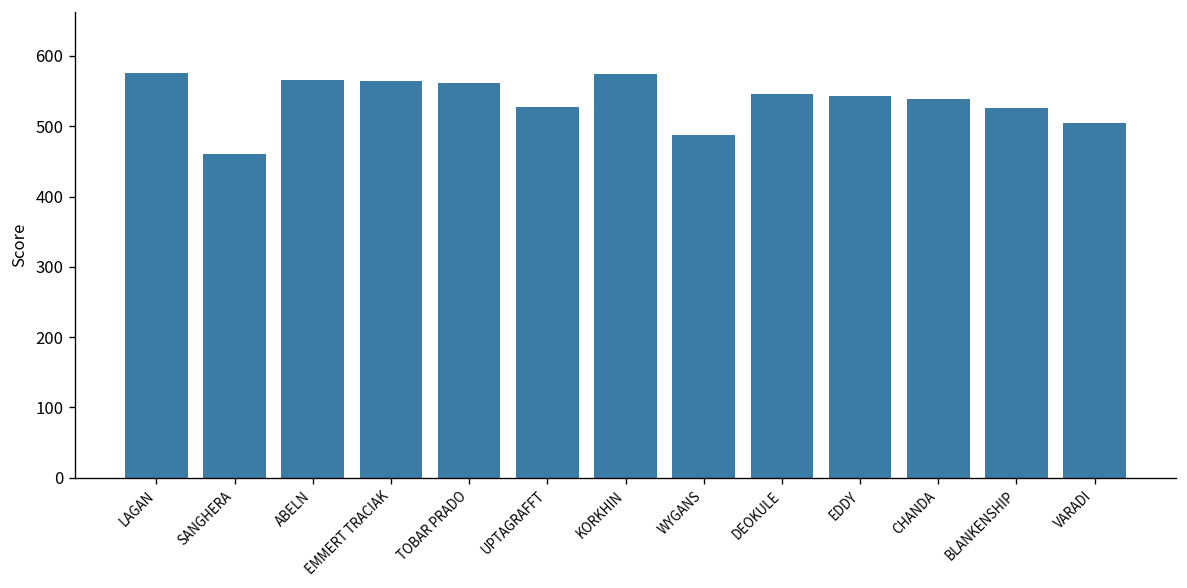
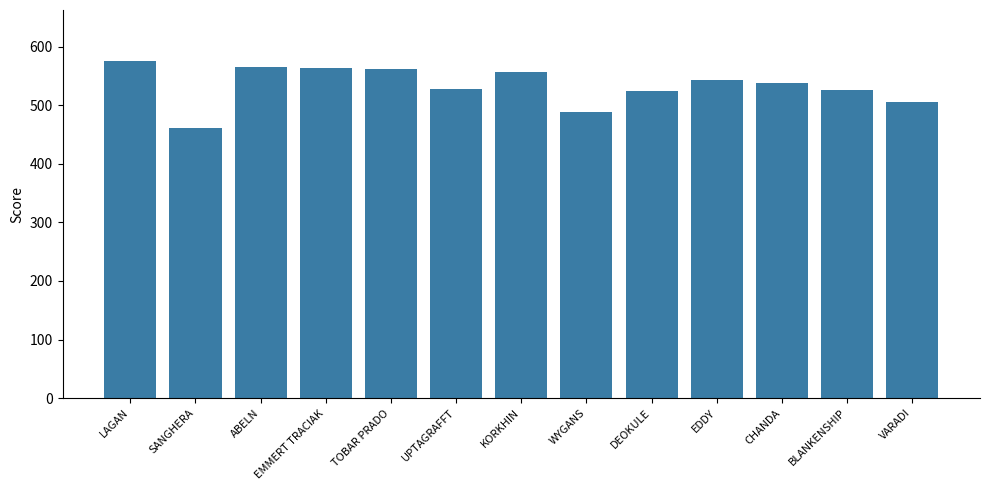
  {
    "LAGAN": 580,
    "SANGHERA": 460,
    "ABELN": 570,
    "EMMERT TRACIAK": 560,
    "TOBAR PRADO": 560,
    "UPTAGRAFFT": 530,
-   "KORKHIN": 570,
+   "KORKHIN": 560,
    "WYGANS": 490,
-   "DEOKULE": 550,
+   "DEOKULE": 530,
    "EDDY": 540,
    "CHANDA": 540,
    "BLANKENSHIP": 530,
    "VARADI": 510
  }
